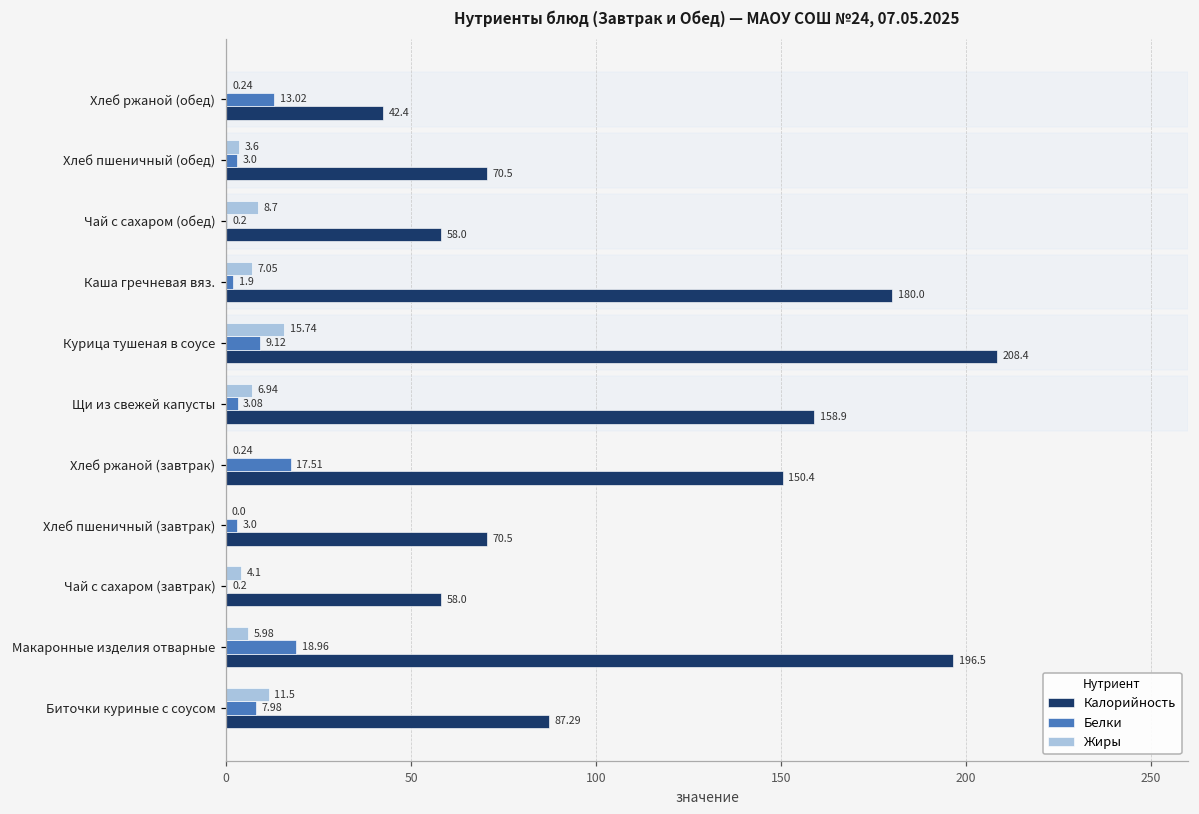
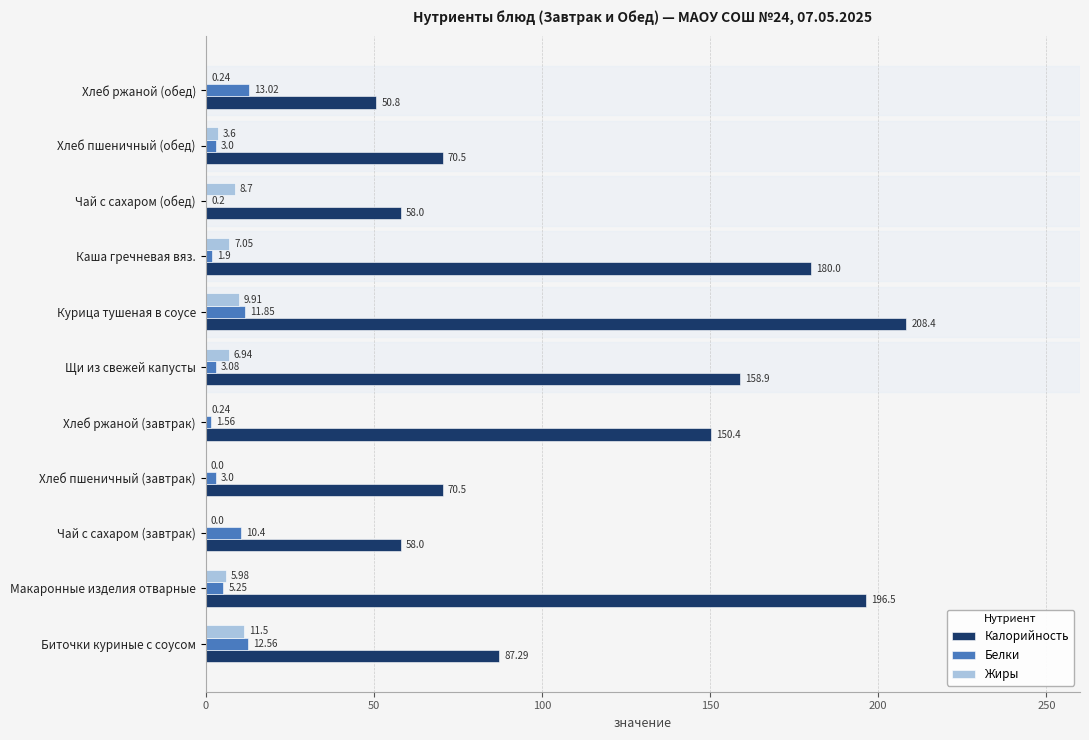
  {
    "Калорийность": {
-     "Хлеб ржаной (обед)": 42.4,
+     "Хлеб ржаной (обед)": 50.8,
      "Хлеб пшеничный (обед)": 70.5,
      "Чай с сахаром (обед)": 58.0,
      "Каша гречневая вяз.": 180.0,
      "Курица тушеная в соусе": 208.4,
      "Щи из свежей капусты": 158.9,
      "Хлеб ржаной (завтрак)": 150.4,
      "Хлеб пшеничный (завтрак)": 70.5,
      "Чай с сахаром (завтрак)": 58.0,
      "Макаронные изделия отварные": 196.5,
      "Биточки куриные с соусом": 87.29
    },
    "Белки": {
      "Хлеб ржаной (обед)": 13.02,
      "Хлеб пшеничный (обед)": 3.0,
      "Чай с сахаром (обед)": 0.2,
      "Каша гречневая вяз.": 1.9,
-     "Курица тушеная в соусе": 9.12,
+     "Курица тушеная в соусе": 11.85,
      "Щи из свежей капусты": 3.08,
-     "Хлеб ржаной (завтрак)": 17.51,
+     "Хлеб ржаной (завтрак)": 1.56,
      "Хлеб пшеничный (завтрак)": 3.0,
-     "Чай с сахаром (завтрак)": 0.2,
-     "Макаронные изделия отварные": 18.96,
-     "Биточки куриные с соусом": 7.98
+     "Чай с сахаром (завтрак)": 10.4,
+     "Макаронные изделия отварные": 5.25,
+     "Биточки куриные с соусом": 12.56
    },
    "Жиры": {
      "Хлеб ржаной (обед)": 0.24,
      "Хлеб пшеничный (обед)": 3.6,
      "Чай с сахаром (обед)": 8.7,
      "Каша гречневая вяз.": 7.05,
-     "Курица тушеная в соусе": 15.74,
+     "Курица тушеная в соусе": 9.91,
      "Щи из свежей капусты": 6.94,
      "Хлеб ржаной (завтрак)": 0.24,
      "Хлеб пшеничный (завтрак)": 0.0,
-     "Чай с сахаром (завтрак)": 4.1,
+     "Чай с сахаром (завтрак)": 0.0,
      "Макаронные изделия отварные": 5.98,
      "Биточки куриные с соусом": 11.5
    }
  }
